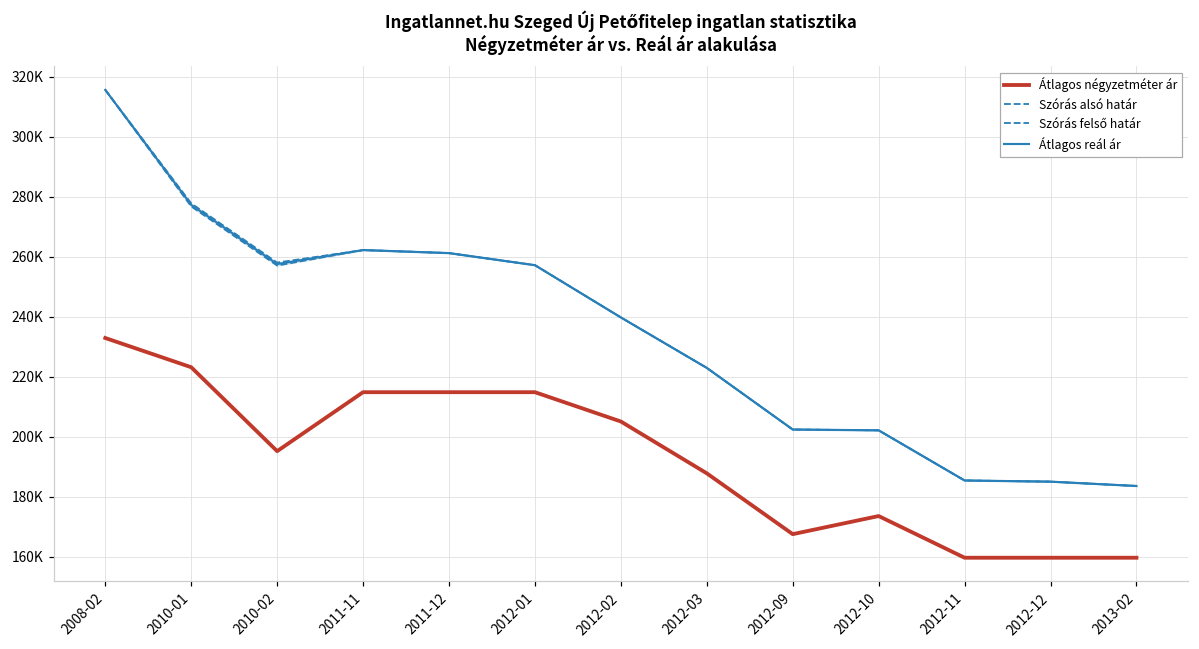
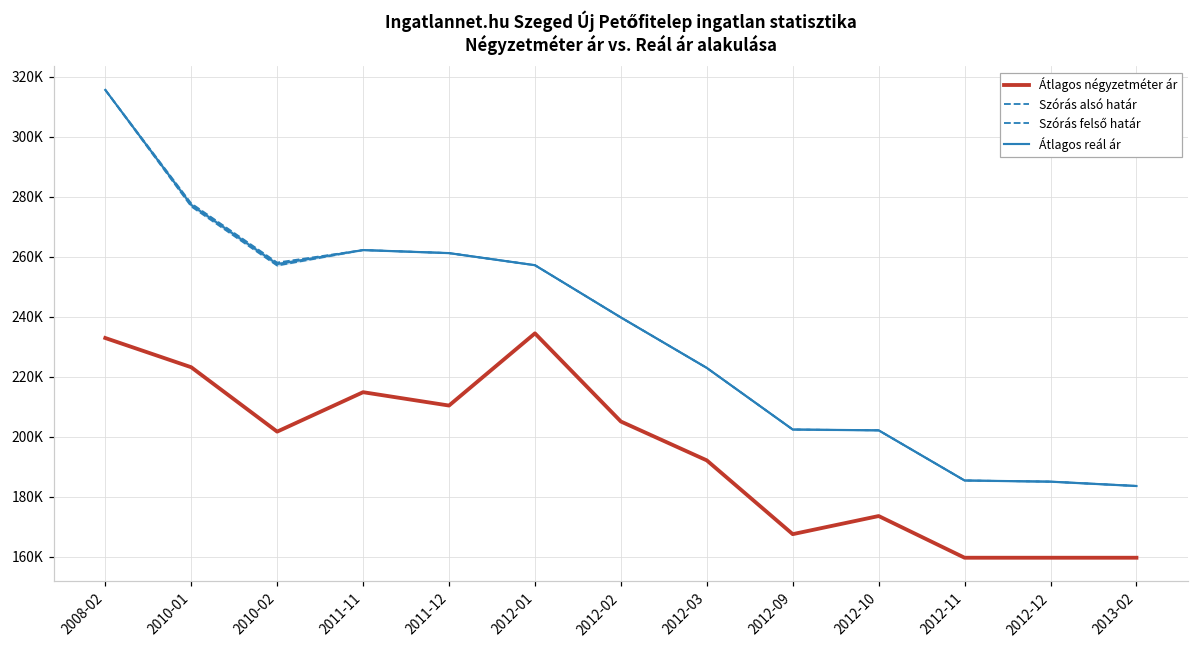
  {
    "Átlagos négyzetméter ár": {
      "2008-02": 233000,
      "2010-01": 223000,
-     "2010-02": 195000,
+     "2010-02": 202000,
      "2011-11": 215000,
-     "2011-12": 215000,
-     "2012-01": 215000,
+     "2011-12": 210000,
+     "2012-01": 234000,
      "2012-02": 205000,
-     "2012-03": 188000,
+     "2012-03": 192000,
      "2012-09": 168000,
      "2012-10": 174000,
      "2012-11": 160000,
      "2012-12": 160000,
      "2013-02": 160000
    }
  }
